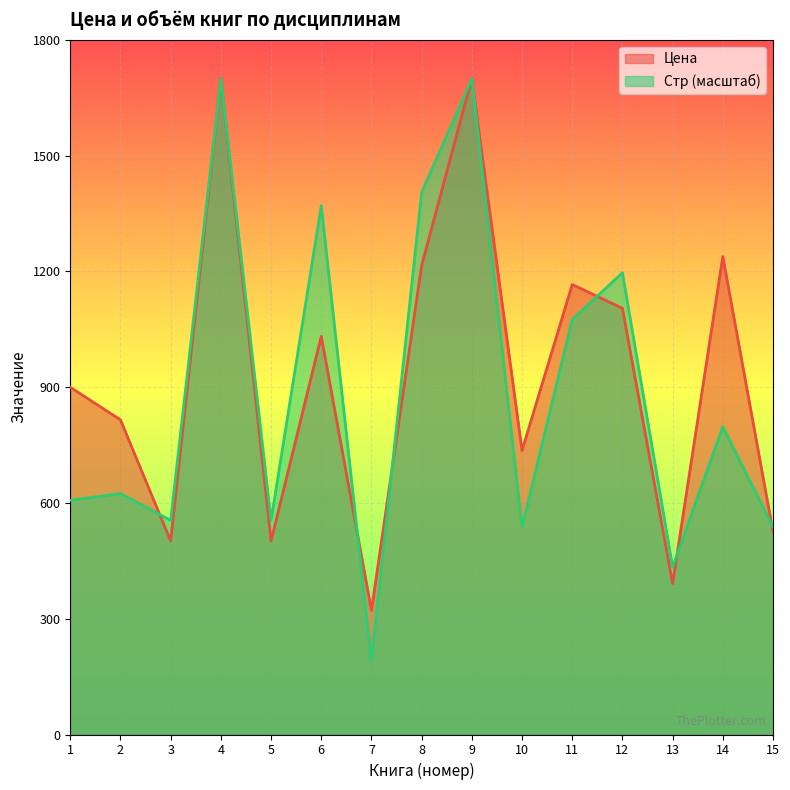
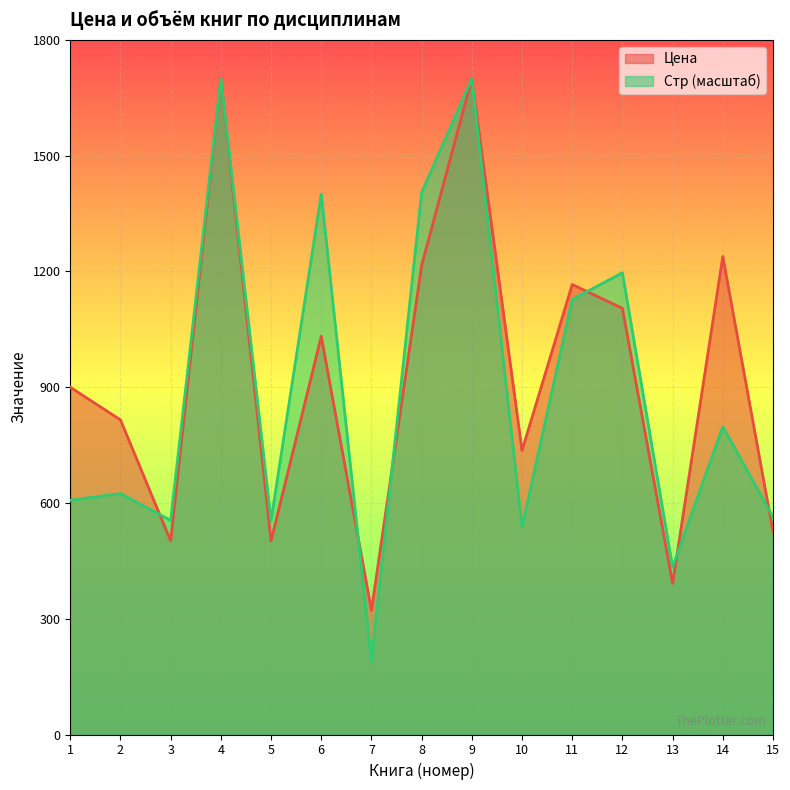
  {
    "Цена": {
      "1": 900,
      "2": 820,
      "3": 500,
      "5": 500,
      "6": 1030,
      "7": 320,
      "8": 1220,
      "10": 740,
      "11": 1170,
      "12": 1100,
      "13": 390,
      "14": 1240,
      "15": 530
    },
    "Стр (масштаб)": {
      "1": 610,
      "2": 620,
      "3": 550,
      "5": 550,
-     "6": 1370,
+     "6": 1400,
      "7": 190,
      "8": 1400,
      "10": 540,
-     "11": 1080,
+     "11": 1130,
      "12": 1200,
      "13": 430,
      "14": 800,
-     "15": 540
+     "15": 560
    }
  }
